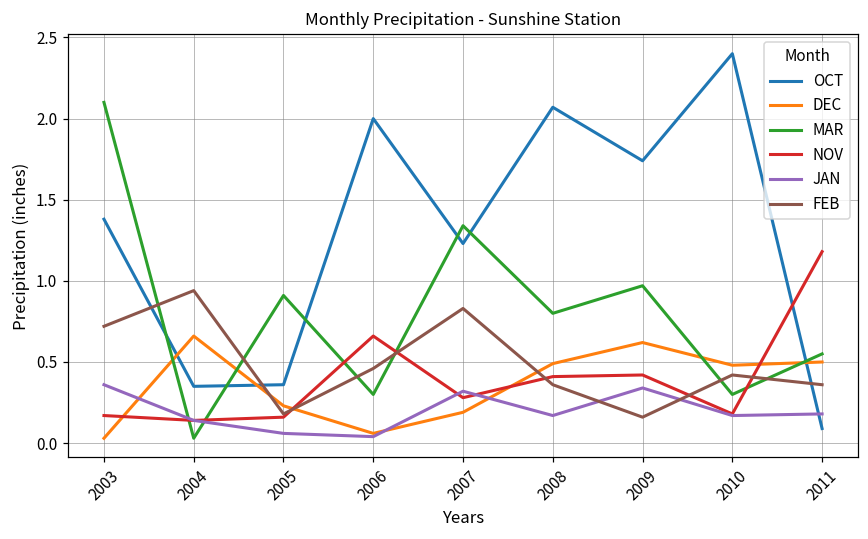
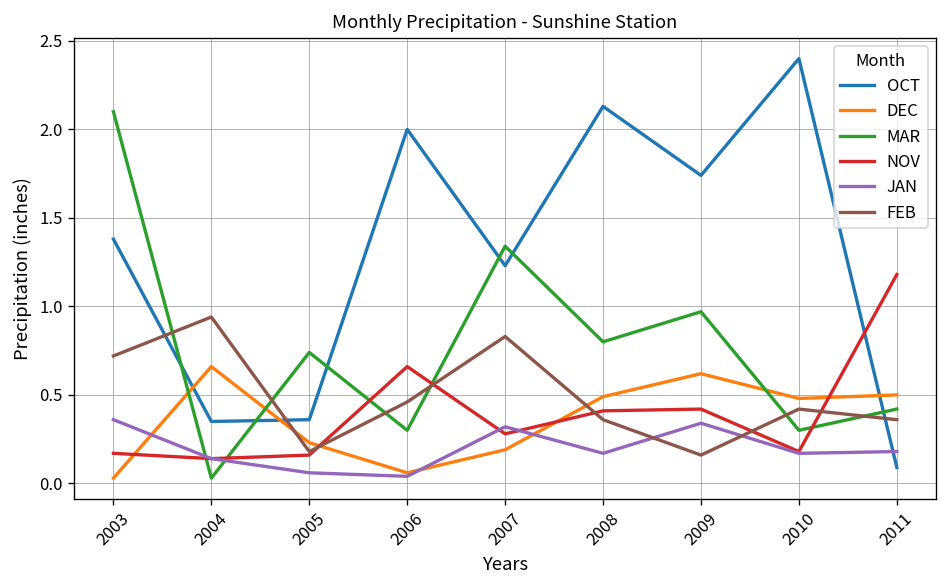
  {
    "OCT": {
      "2003": 1.38,
      "2004": 0.35,
      "2005": 0.36,
      "2006": 2.00,
      "2007": 1.23,
-     "2008": 2.07,
+     "2008": 2.13,
      "2009": 1.74,
      "2010": 2.40,
      "2011": 0.09
    },
    "DEC": {
      "2003": 0.03,
      "2004": 0.66,
      "2005": 0.23,
      "2006": 0.06,
      "2007": 0.19,
      "2008": 0.49,
      "2009": 0.62,
      "2010": 0.48,
      "2011": 0.50
    },
    "MAR": {
      "2003": 2.10,
      "2004": 0.03,
-     "2005": 0.91,
+     "2005": 0.74,
      "2006": 0.30,
      "2007": 1.34,
      "2008": 0.80,
      "2009": 0.97,
      "2010": 0.30,
-     "2011": 0.55
+     "2011": 0.42
    },
    "NOV": {
      "2003": 0.17,
      "2005": 0.16,
      "2006": 0.66,
      "2007": 0.28,
      "2008": 0.41,
      "2009": 0.42,
      "2011": 1.18
    },
    "JAN": {
      "2003": 0.36,
      "2005": 0.06,
      "2006": 0.04,
      "2007": 0.32,
      "2008": 0.17,
      "2009": 0.34,
      "2011": 0.18
    },
    "FEB": {
      "2003": 0.72,
      "2004": 0.94,
      "2005": 0.18,
      "2006": 0.46,
      "2007": 0.83,
      "2008": 0.36,
      "2009": 0.16,
      "2010": 0.42,
      "2011": 0.36
    }
  }
